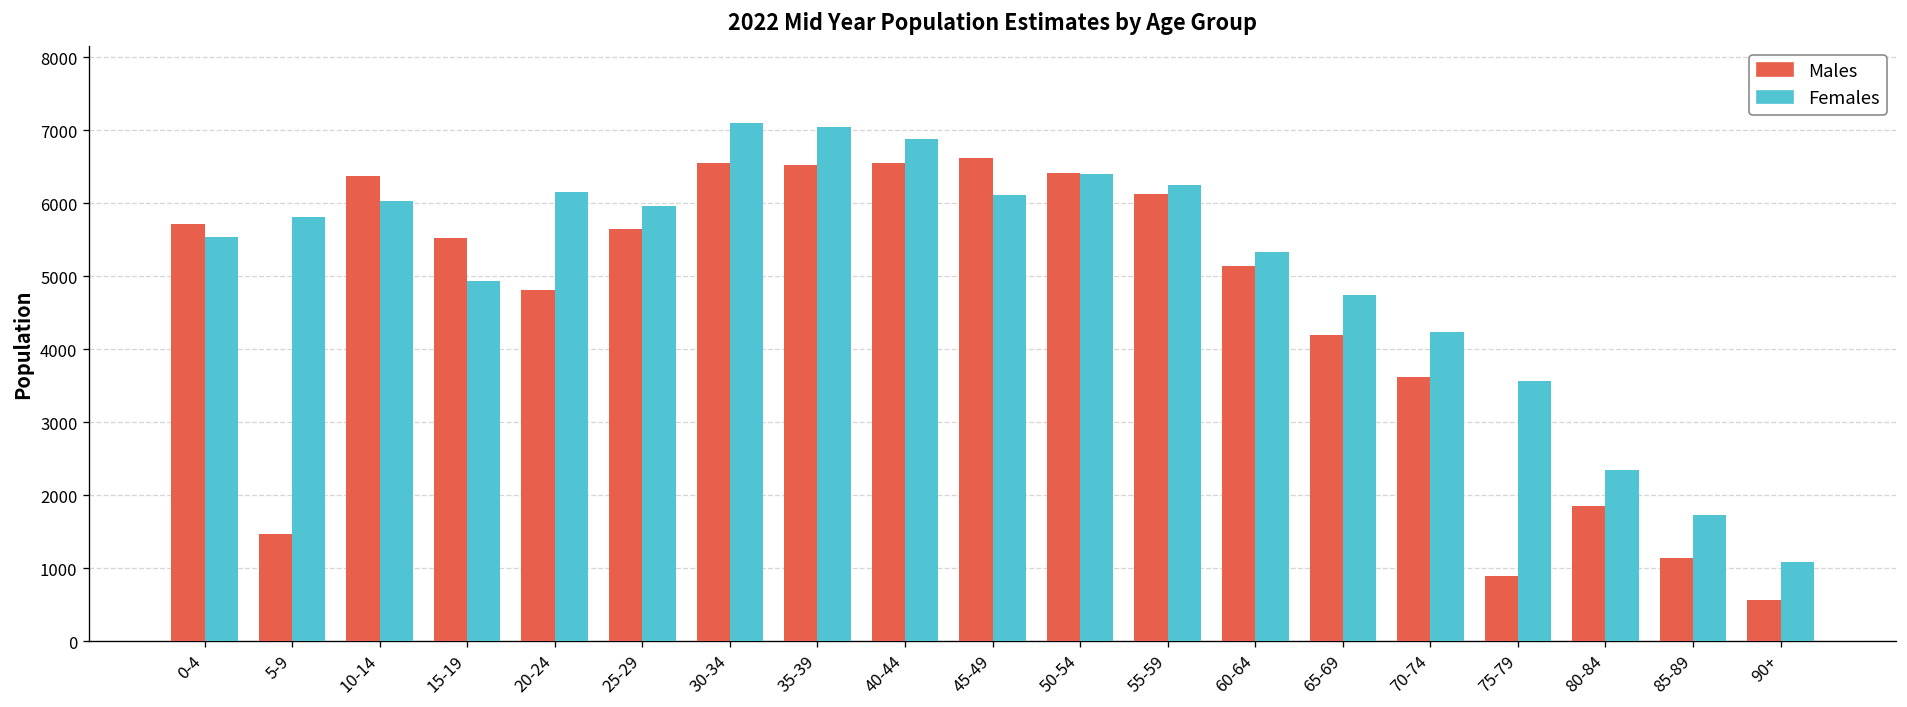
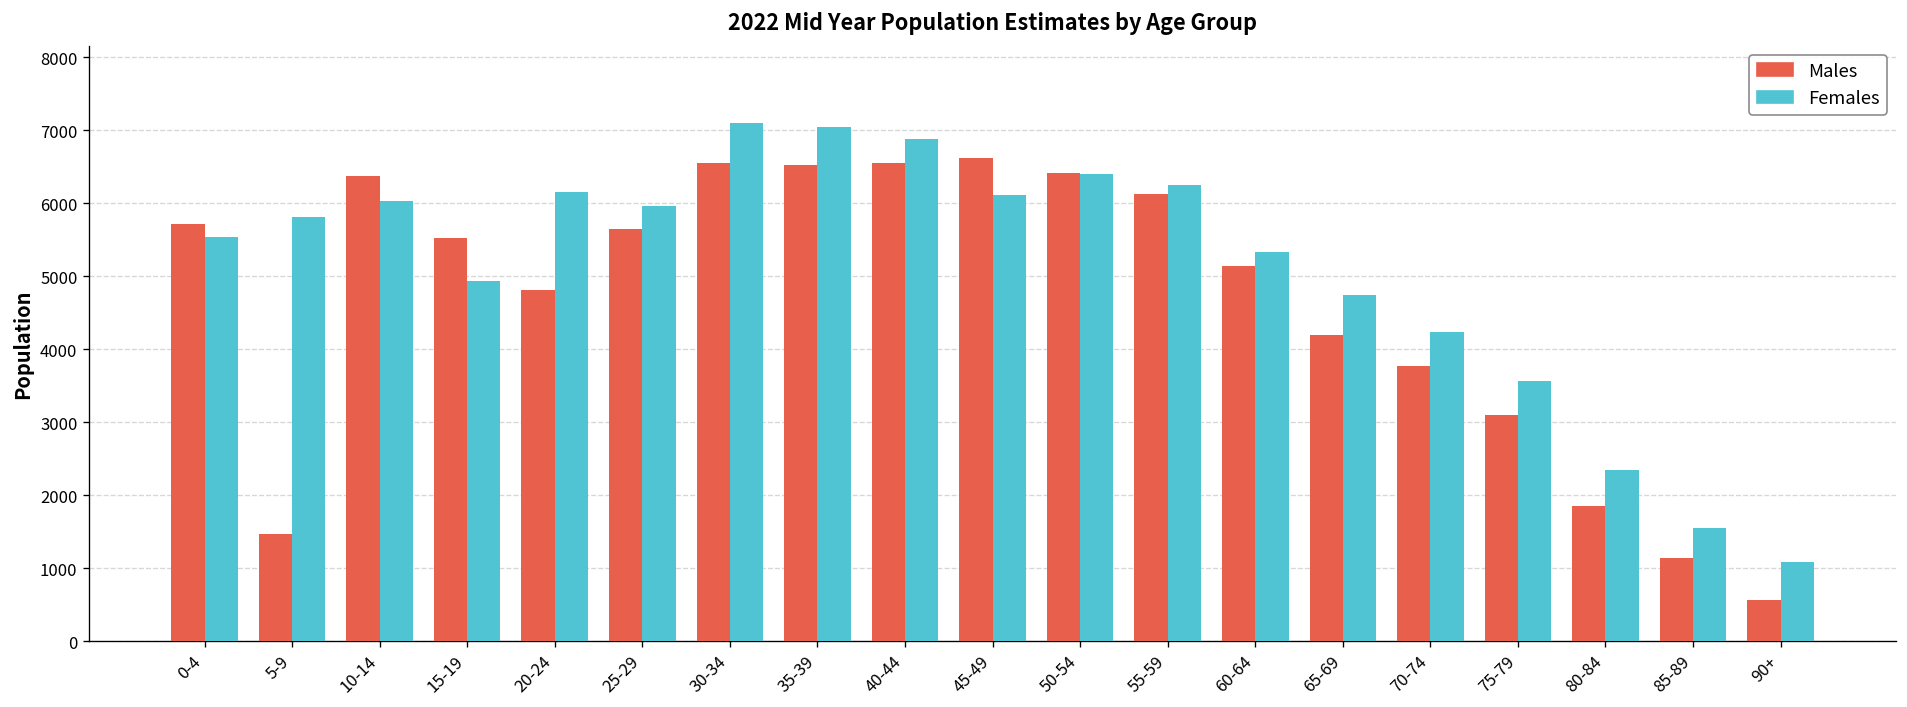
  {
    "Males": {
      "0-4": 5700,
      "5-9": 1500,
      "10-14": 6400,
      "15-19": 5500,
      "20-24": 4800,
      "25-29": 5600,
      "30-34": 6500,
      "35-39": 6500,
      "40-44": 6600,
      "45-49": 6600,
      "50-54": 6400,
      "55-59": 6100,
      "60-64": 5100,
      "65-69": 4200,
-     "70-74": 3600,
-     "75-79": 900,
+     "70-74": 3800,
+     "75-79": 3100,
      "80-84": 1900,
      "85-89": 1100,
      "90+": 600
    },
    "Females": {
      "0-4": 5500,
      "5-9": 5800,
      "10-14": 6000,
      "15-19": 4900,
      "20-24": 6200,
      "25-29": 6000,
      "30-34": 7100,
      "35-39": 7000,
      "40-44": 6900,
      "45-49": 6100,
      "50-54": 6400,
      "55-59": 6300,
      "60-64": 5300,
      "65-69": 4700,
      "70-74": 4200,
      "75-79": 3600,
      "80-84": 2300,
-     "85-89": 1700,
+     "85-89": 1500,
      "90+": 1100
    }
  }
